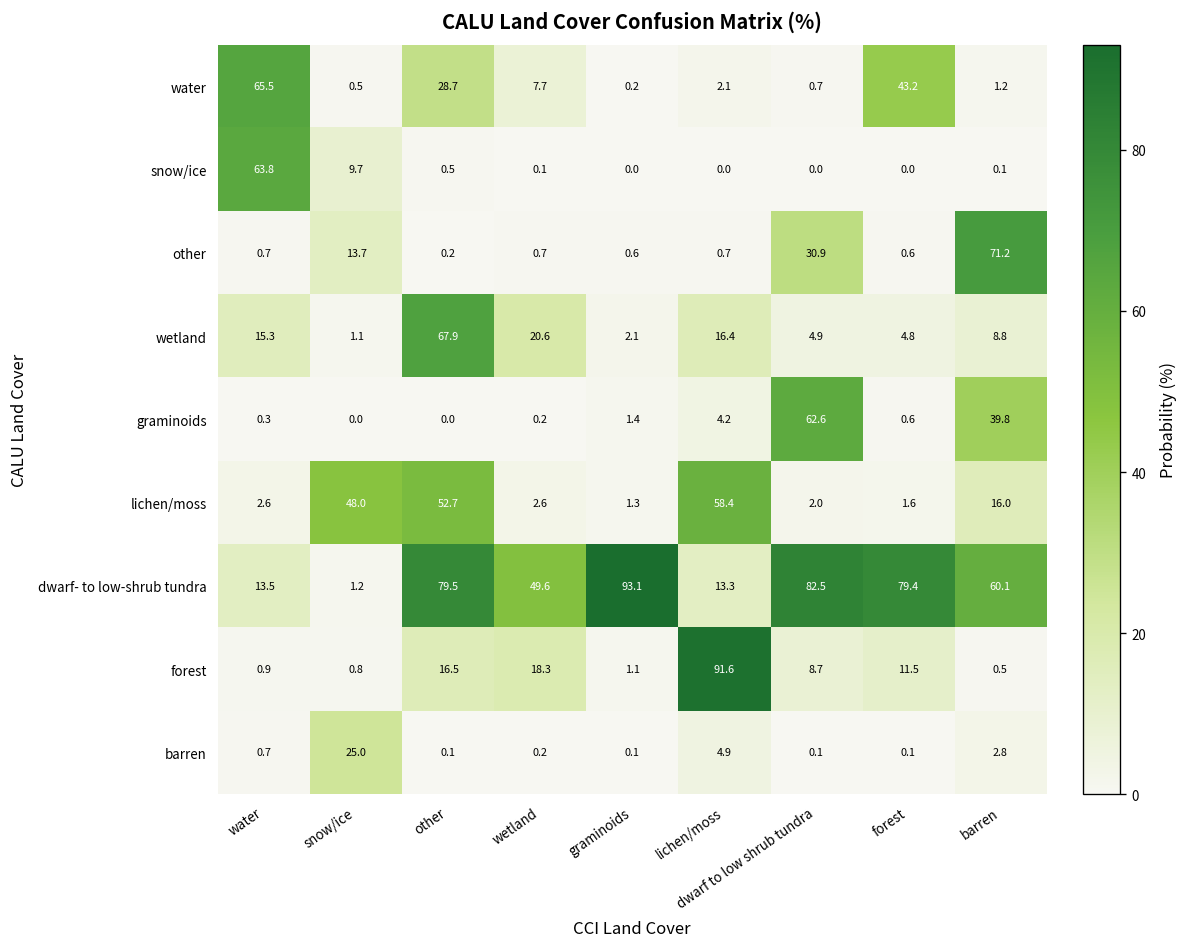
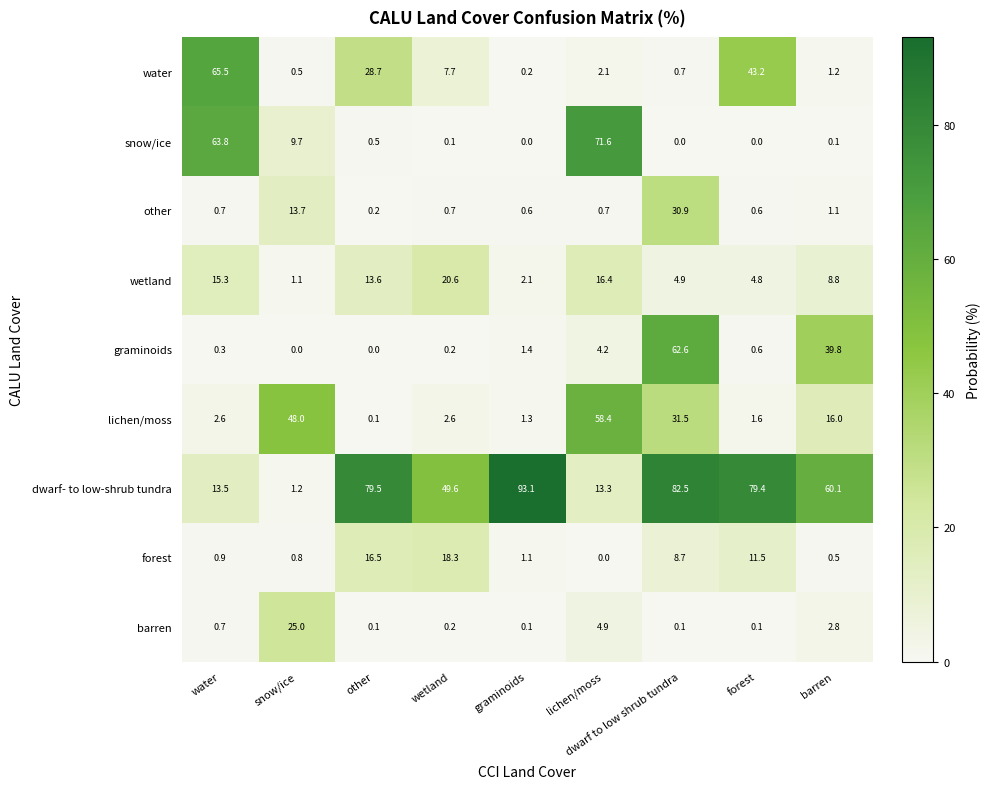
  {
    "water": {
      "water": 65.5,
      "snow/ice": 0.5,
      "other": 28.7,
      "wetland": 7.7,
      "graminoids": 0.2,
      "lichen/moss": 2.1,
      "dwarf to low shrub tundra": 0.7,
      "forest": 43.2,
      "barren": 1.2
    },
    "snow/ice": {
      "water": 63.8,
      "snow/ice": 9.7,
      "other": 0.5,
      "wetland": 0.1,
      "graminoids": 0.0,
-     "lichen/moss": 0.0,
+     "lichen/moss": 71.6,
      "dwarf to low shrub tundra": 0.0,
      "forest": 0.0,
      "barren": 0.1
    },
    "other": {
      "water": 0.7,
      "snow/ice": 13.7,
      "other": 0.2,
      "wetland": 0.7,
      "graminoids": 0.6,
      "lichen/moss": 0.7,
      "dwarf to low shrub tundra": 30.9,
      "forest": 0.6,
-     "barren": 71.2
+     "barren": 1.1
    },
    "wetland": {
      "water": 15.3,
      "snow/ice": 1.1,
-     "other": 67.9,
+     "other": 13.6,
      "wetland": 20.6,
      "graminoids": 2.1,
      "lichen/moss": 16.4,
      "dwarf to low shrub tundra": 4.9,
      "forest": 4.8,
      "barren": 8.8
    },
    "graminoids": {
      "water": 0.3,
      "snow/ice": 0.0,
      "other": 0.0,
      "wetland": 0.2,
      "graminoids": 1.4,
      "lichen/moss": 4.2,
      "dwarf to low shrub tundra": 62.6,
      "forest": 0.6,
      "barren": 39.8
    },
    "lichen/moss": {
      "water": 2.6,
      "snow/ice": 48.0,
-     "other": 52.7,
+     "other": 0.1,
      "wetland": 2.6,
      "graminoids": 1.3,
      "lichen/moss": 58.4,
-     "dwarf to low shrub tundra": 2.0,
+     "dwarf to low shrub tundra": 31.5,
      "forest": 1.6,
      "barren": 16.0
    },
    "dwarf- to low-shrub tundra": {
      "water": 13.5,
      "snow/ice": 1.2,
      "other": 79.5,
      "wetland": 49.6,
      "graminoids": 93.1,
      "lichen/moss": 13.3,
      "dwarf to low shrub tundra": 82.5,
      "forest": 79.4,
      "barren": 60.1
    },
    "forest": {
      "water": 0.9,
      "snow/ice": 0.8,
      "other": 16.5,
      "wetland": 18.3,
      "graminoids": 1.1,
-     "lichen/moss": 91.6,
+     "lichen/moss": 0.0,
      "dwarf to low shrub tundra": 8.7,
      "forest": 11.5,
      "barren": 0.5
    },
    "barren": {
      "water": 0.7,
      "snow/ice": 25.0,
      "other": 0.1,
      "wetland": 0.2,
      "graminoids": 0.1,
      "lichen/moss": 4.9,
      "dwarf to low shrub tundra": 0.1,
      "forest": 0.1,
      "barren": 2.8
    }
  }
